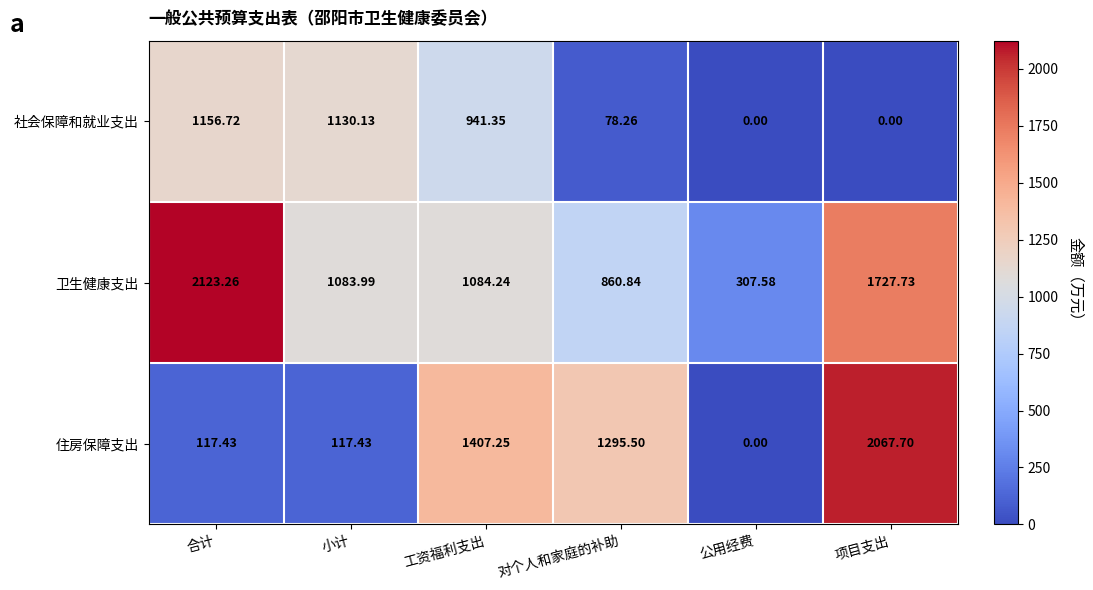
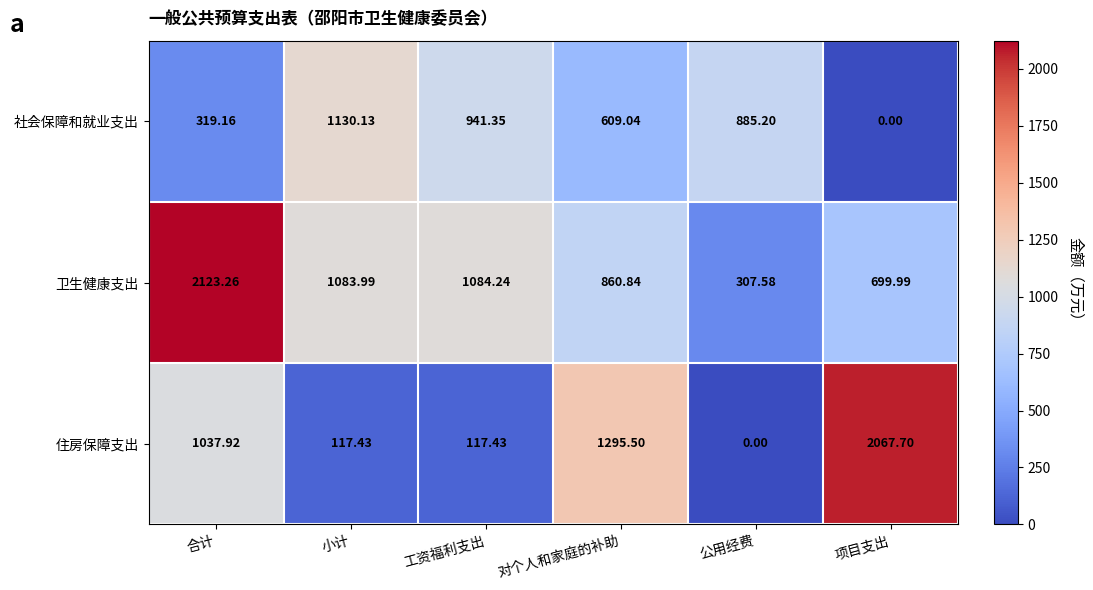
  {
    "社会保障和就业支出": {
-     "合计": 1156.72,
+     "合计": 319.16,
      "小计": 1130.13,
      "工资福利支出": 941.35,
-     "对个人和家庭的补助": 78.26,
-     "公用经费": 0.00,
+     "对个人和家庭的补助": 609.04,
+     "公用经费": 885.20,
      "项目支出": 0.00
    },
    "卫生健康支出": {
      "合计": 2123.26,
      "小计": 1083.99,
      "工资福利支出": 1084.24,
      "对个人和家庭的补助": 860.84,
      "公用经费": 307.58,
-     "项目支出": 1727.73
+     "项目支出": 699.99
    },
    "住房保障支出": {
-     "合计": 117.43,
+     "合计": 1037.92,
      "小计": 117.43,
-     "工资福利支出": 1407.25,
+     "工资福利支出": 117.43,
      "对个人和家庭的补助": 1295.50,
      "公用经费": 0.00,
      "项目支出": 2067.70
    }
  }
